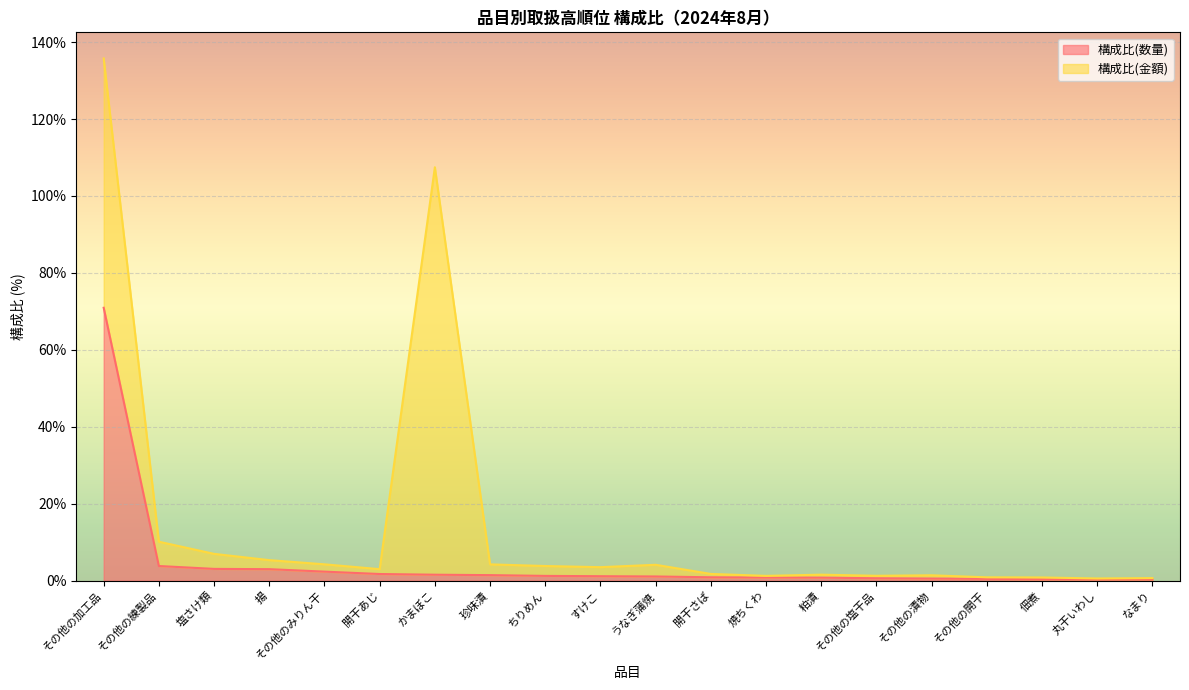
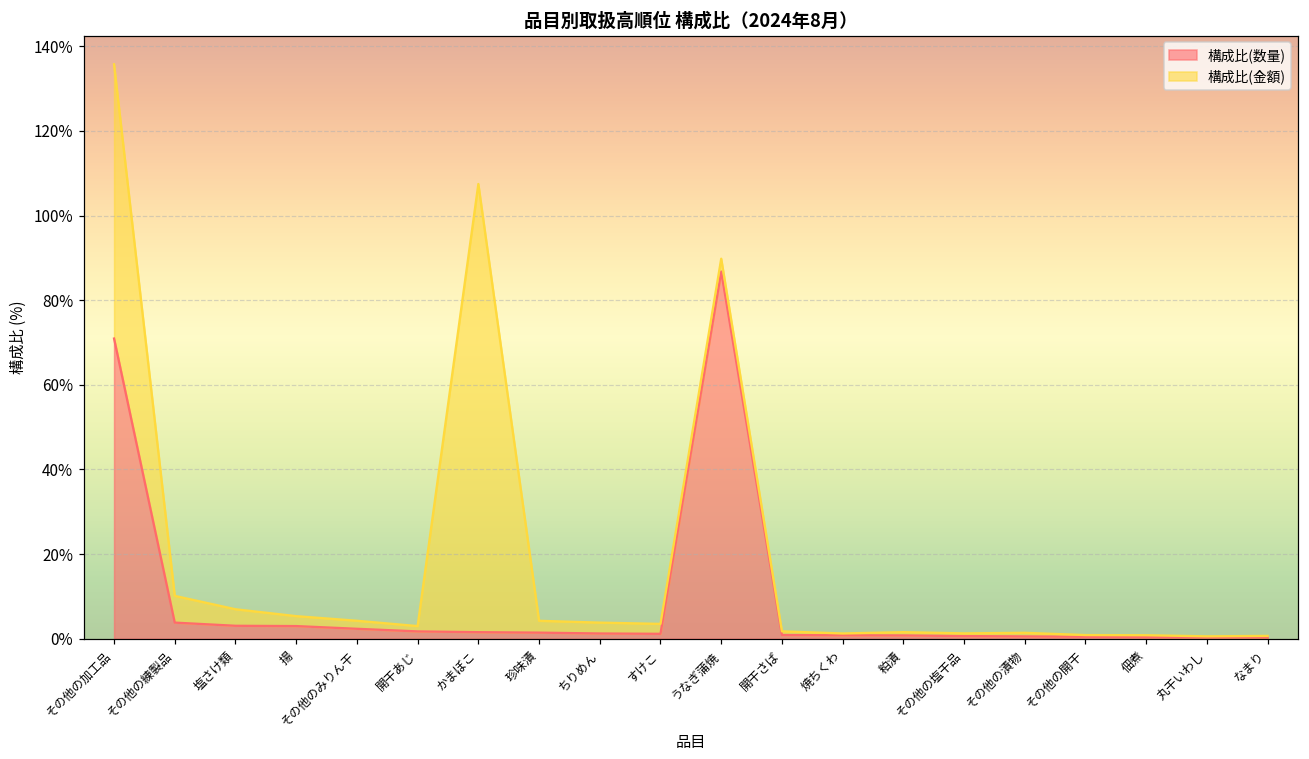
  {
    "構成比(数量)": {
      "その他の加工品": "71%",
      "その他の練製品": "4%",
      "塩さけ類": "3%",
      "揚": "3%",
      "その他のみりん干": "2%",
      "開干あじ": "2%",
      "かまぼこ": "2%",
      "珍味漬": "1%",
      "ちりめん": "1%",
      "すけこ": "1%",
-     "うなぎ蒲焼": "1%",
+     "うなぎ蒲焼": "87%",
      "開干さば": "1%",
      "粕漬": "1%",
      "その他の漬物": "1%"
    },
    "構成比(金額)": {
      "その他の加工品": "65%",
      "その他の練製品": "6%",
      "塩さけ類": "4%",
      "揚": "2%",
      "その他のみりん干": "2%",
      "開干あじ": "1%",
      "かまぼこ": "106%",
      "珍味漬": "3%",
      "ちりめん": "3%",
      "すけこ": "2%",
      "うなぎ蒲焼": "3%",
      "開干さば": "1%",
      "粕漬": "1%",
      "その他の漬物": "1%"
    }
  }
